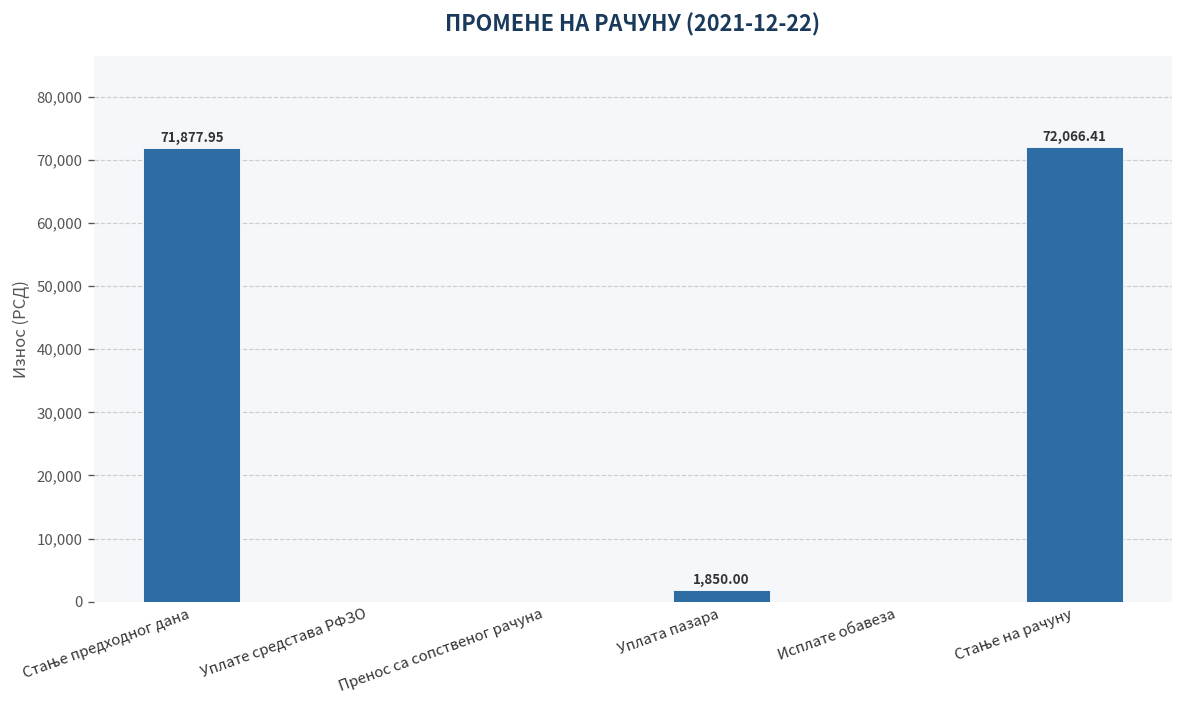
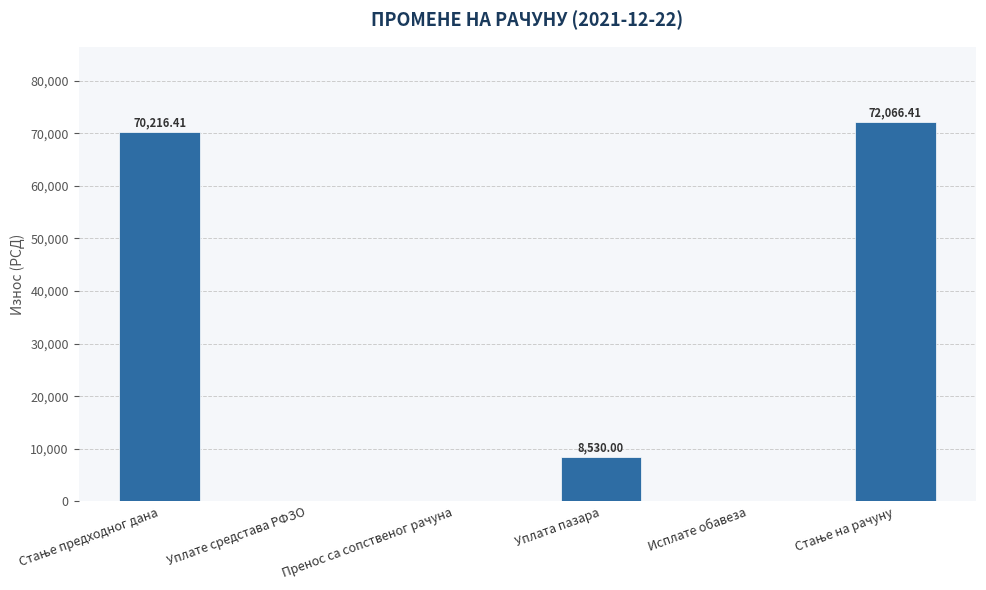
  {
-   "Стање предходног дана": "71,877.95",
-   "Уплата пазара": "1,850.00",
+   "Стање предходног дана": "70,216.41",
+   "Уплата пазара": "8,530.00",
    "Стање на рачуну": "72,066.41"
  }
